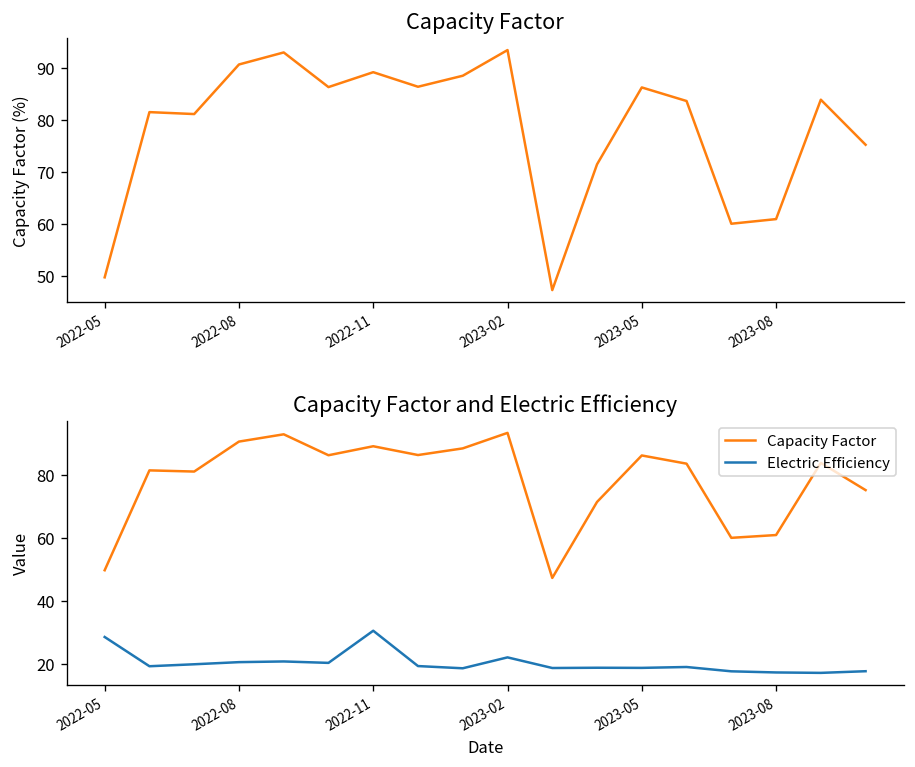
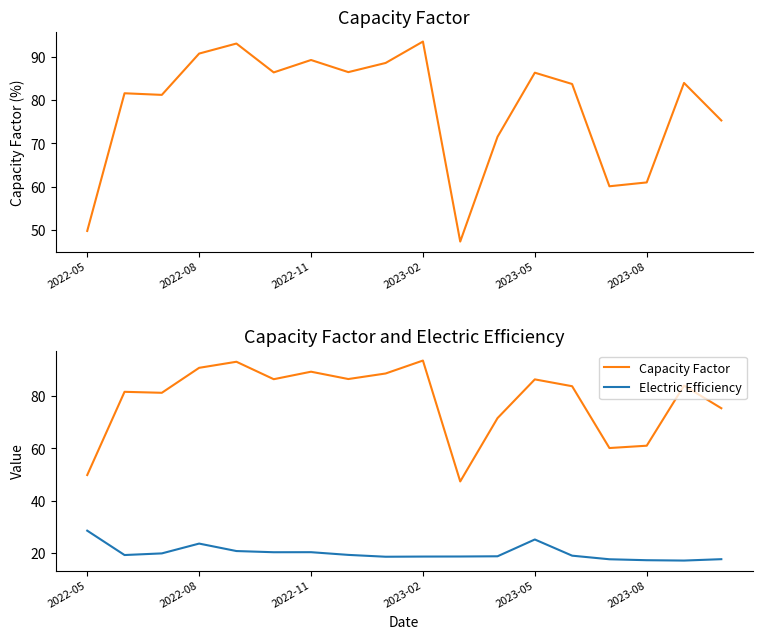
  {
    "Capacity Factor": {
      "2022-05": 50,
      "2022-08": 91,
      "2022-11": 89,
      "2023-02": 93,
      "2023-05": 86,
      "2023-08": 61
    },
    "Capacity Factor and Electric Efficiency": {
      "Capacity Factor": {
        "2022-05": 50,
        "2022-08": 91,
        "2022-11": 89,
        "2023-02": 93,
        "2023-05": 86,
        "2023-08": 61
      },
      "Electric Efficiency": {
        "2022-05": 29,
-       "2022-08": 21,
-       "2022-11": 31,
-       "2023-02": 22,
-       "2023-05": 19,
+       "2022-08": 24,
+       "2022-11": 20,
+       "2023-02": 19,
+       "2023-05": 25,
        "2023-08": 17
      }
    }
  }
